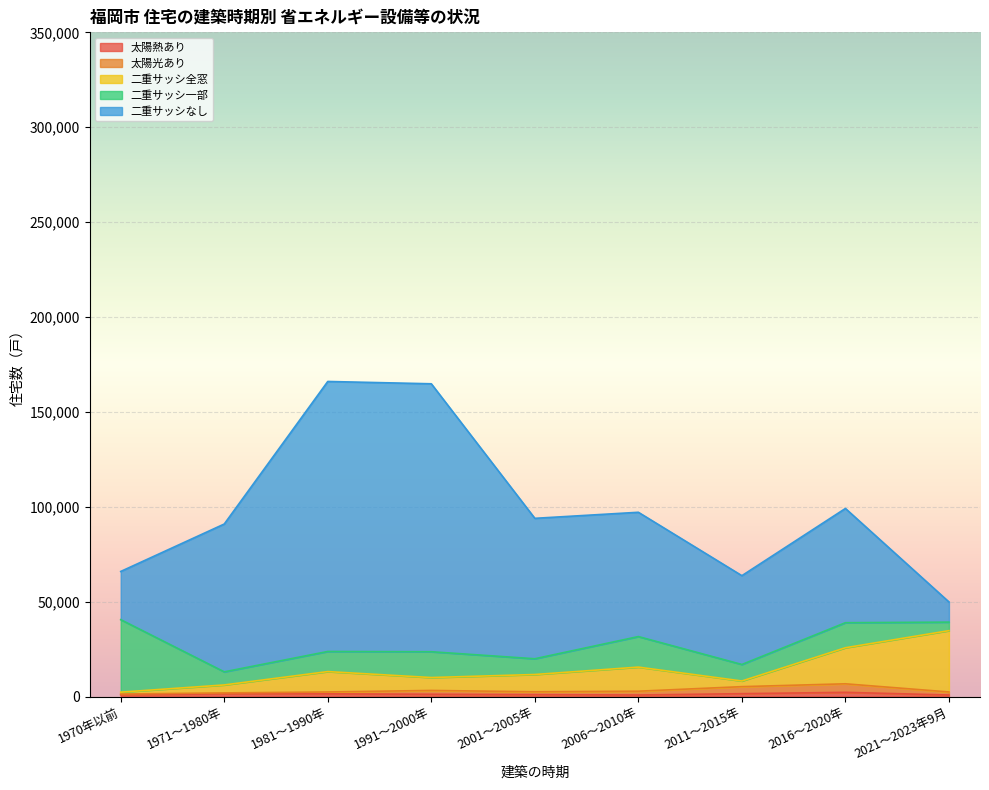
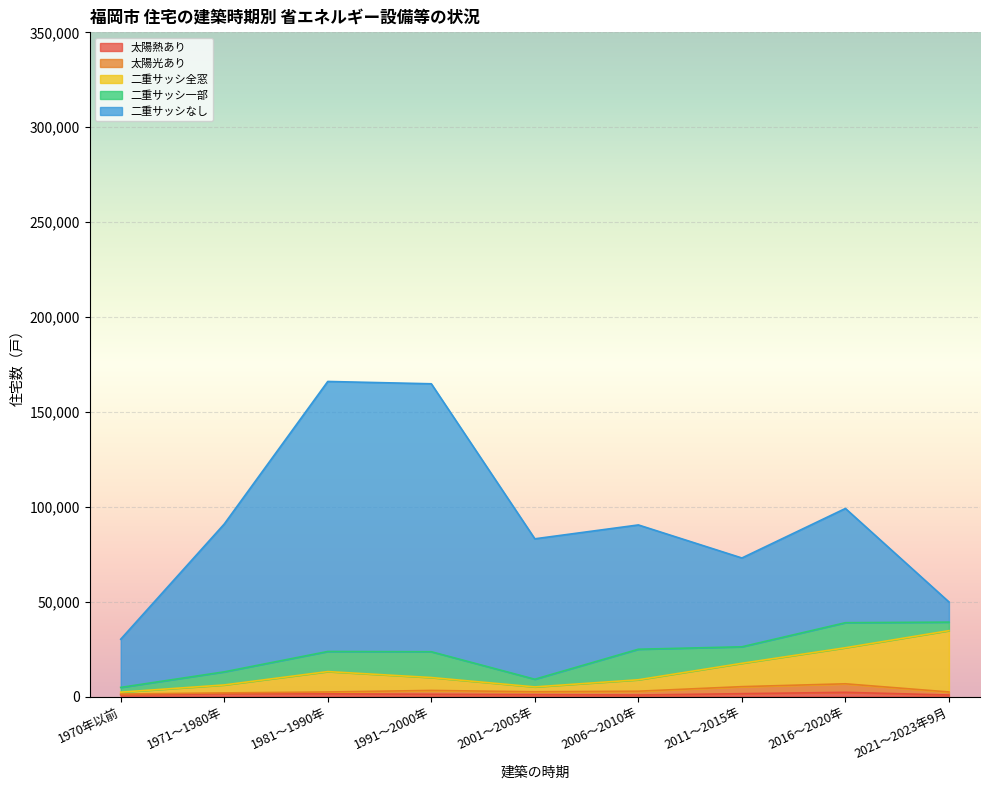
  {
    "二重サッシ全窓": {
      "1971～1980年": "4,000",
      "1981～1990年": "11,000",
      "1991～2000年": "7,000",
-     "2001～2005年": "9,000",
-     "2006～2010年": "13,000",
-     "2011～2015年": "3,000",
+     "2001～2005年": "3,000",
+     "2006～2010年": "6,000",
+     "2011～2015年": "12,000",
      "2016～2020年": "19,000",
      "2021～2023年9月": "32,000"
    },
    "二重サッシ一部": {
-     "1970年以前": "38,000",
+     "1970年以前": "3,000",
      "1971～1980年": "7,000",
      "1981～1990年": "11,000",
      "1991～2000年": "14,000",
-     "2001～2005年": "8,000",
+     "2001～2005年": "4,000",
      "2006～2010年": "16,000",
      "2011～2015年": "9,000",
      "2016～2020年": "13,000",
      "2021～2023年9月": "5,000"
    },
    "二重サッシなし": {
      "1970年以前": "25,000",
      "1971～1980年": "78,000",
      "1981～1990年": "142,000",
      "1991～2000年": "141,000",
      "2001～2005年": "74,000",
      "2006～2010年": "66,000",
      "2011～2015年": "47,000",
      "2016～2020年": "60,000",
      "2021～2023年9月": "11,000"
    }
  }
